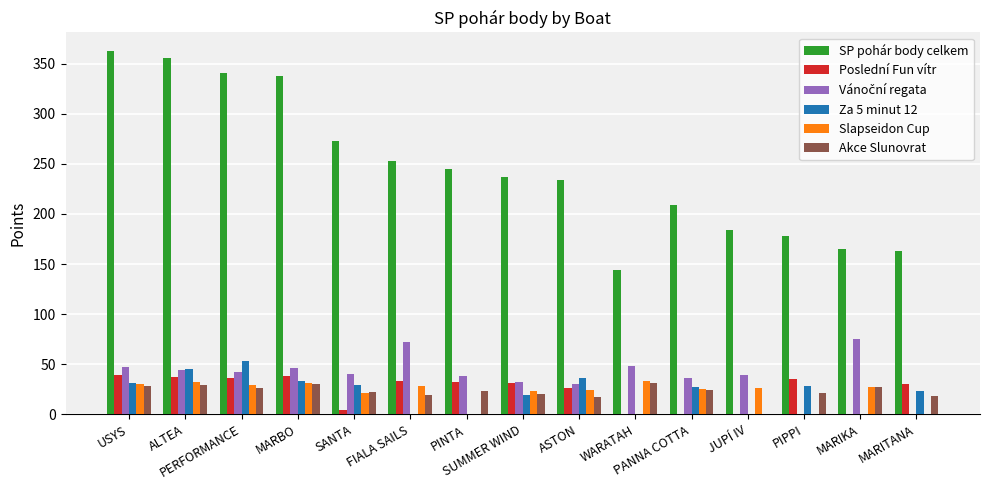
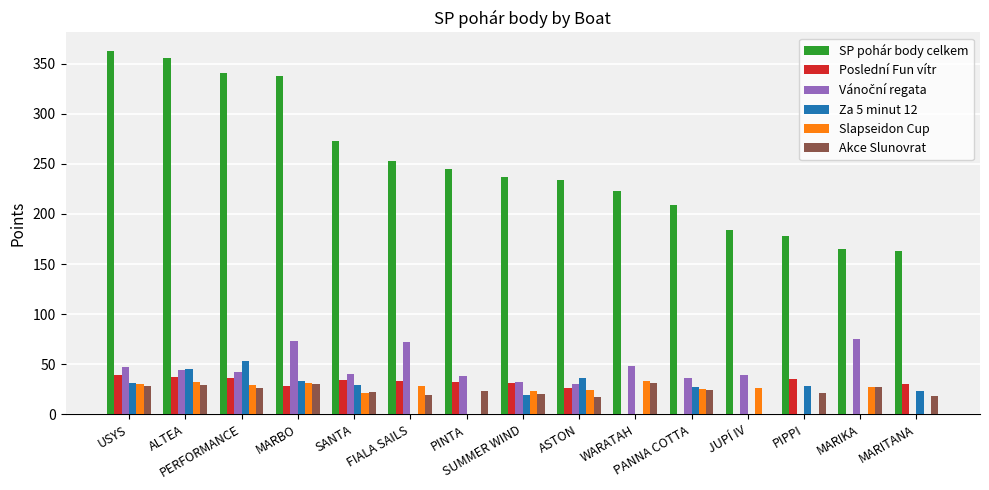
  {
    "SP pohár body celkem": {
      "USYS": 363,
      "ALTEA": 356,
      "PERFORMANCE": 341,
      "MARBO": 338,
      "SANTA": 273,
      "FIALA SAILS": 253,
      "PINTA": 245,
      "SUMMER WIND": 237,
      "ASTON": 234,
-     "WARATAH": 144,
+     "WARATAH": 223,
      "PANNA COTTA": 209,
      "JUPÍ IV": 184,
      "PIPPI": 178,
      "MARIKA": 165,
      "MARITANA": 163
    },
    "Poslední Fun vítr": {
      "USYS": 39,
      "ALTEA": 37,
      "PERFORMANCE": 36,
-     "MARBO": 38,
-     "SANTA": 4,
+     "MARBO": 28,
+     "SANTA": 34,
      "FIALA SAILS": 33,
      "PINTA": 32,
      "SUMMER WIND": 31,
      "ASTON": 26,
      "WARATAH": 0,
      "PANNA COTTA": 0,
      "JUPÍ IV": 0,
      "PIPPI": 35,
      "MARIKA": 0,
      "MARITANA": 30
    },
    "Vánoční regata": {
      "USYS": 47,
      "ALTEA": 44,
      "PERFORMANCE": 42,
-     "MARBO": 46,
+     "MARBO": 73,
      "SANTA": 40,
      "FIALA SAILS": 72,
      "PINTA": 38,
      "SUMMER WIND": 32,
      "ASTON": 30,
      "WARATAH": 48,
      "PANNA COTTA": 36,
      "JUPÍ IV": 39,
      "PIPPI": 0,
      "MARIKA": 75,
      "MARITANA": 0
    },
    "Za 5 minut 12": {
      "USYS": 31,
      "ALTEA": 45,
      "PERFORMANCE": 53,
      "MARBO": 33,
      "SANTA": 29,
      "FIALA SAILS": 0,
      "PINTA": 0,
      "SUMMER WIND": 19,
      "ASTON": 36,
      "WARATAH": 0,
      "PANNA COTTA": 27,
      "JUPÍ IV": 0,
      "PIPPI": 28,
      "MARIKA": 0,
      "MARITANA": 23
    },
    "Slapseidon Cup": {
      "USYS": 30,
      "ALTEA": 32,
      "PERFORMANCE": 29,
      "MARBO": 31,
      "SANTA": 21,
      "FIALA SAILS": 28,
      "PINTA": 0,
      "SUMMER WIND": 23,
      "ASTON": 24,
      "WARATAH": 33,
      "PANNA COTTA": 25,
      "JUPÍ IV": 26,
      "PIPPI": 0,
      "MARIKA": 27,
      "MARITANA": 0
    },
    "Akce Slunovrat": {
      "USYS": 28,
      "ALTEA": 29,
      "PERFORMANCE": 26,
      "MARBO": 30,
      "SANTA": 22,
      "FIALA SAILS": 19,
      "PINTA": 23,
      "SUMMER WIND": 20,
      "ASTON": 17,
      "WARATAH": 31,
      "PANNA COTTA": 24,
      "JUPÍ IV": 0,
      "PIPPI": 21,
      "MARIKA": 27,
      "MARITANA": 18
    }
  }
